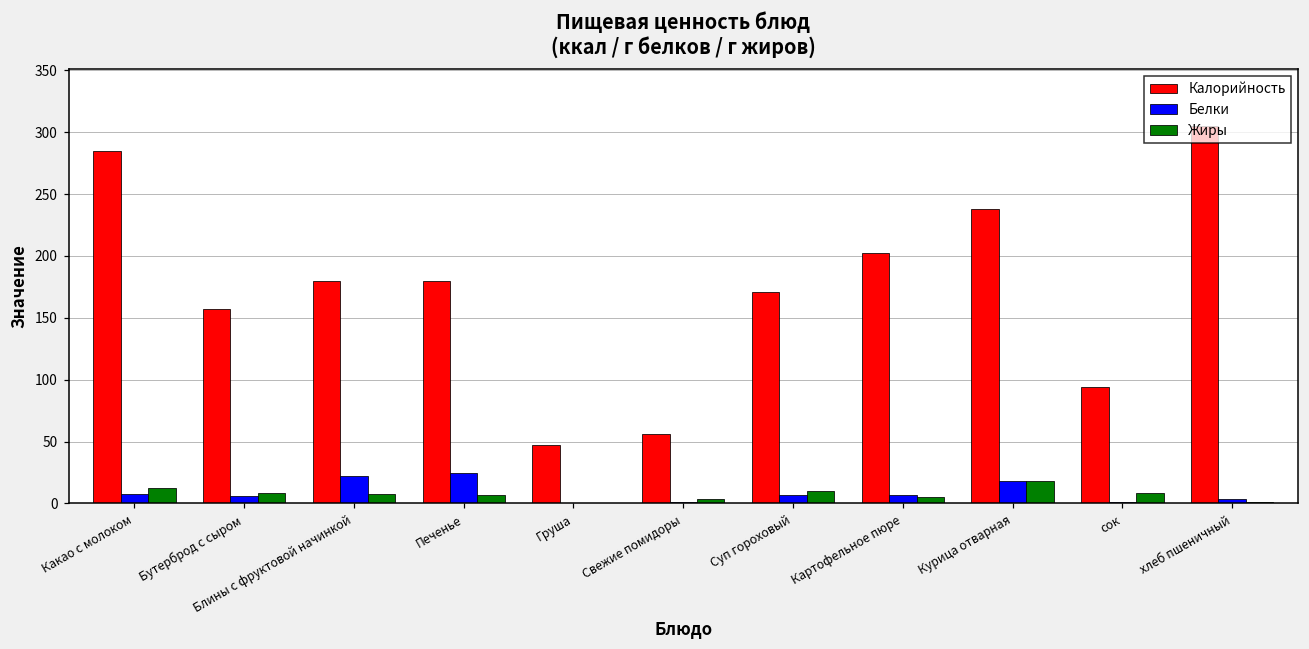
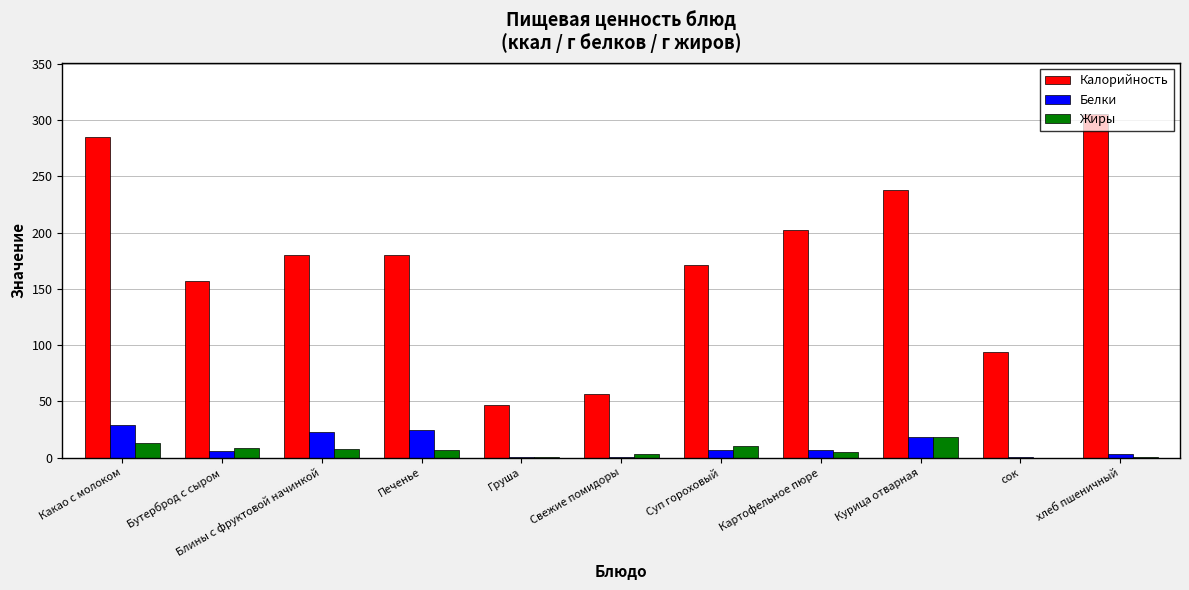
  {
    "Калорийность": {
      "Какао с молоком": 285,
      "Бутерброд с сыром": 157,
      "Блины с фруктовой начинкой": 180,
      "Печенье": 180,
      "Груша": 47,
      "Свежие помидоры": 56,
      "Суп гороховый": 171,
      "Картофельное пюре": 202,
      "Курица отварная": 238,
      "сок": 94
    },
    "Белки": {
-     "Какао с молоком": 8,
+     "Какао с молоком": 29,
      "Бутерброд с сыром": 6,
      "Блины с фруктовой начинкой": 22,
      "Печенье": 24,
      "Суп гороховый": 6,
      "Картофельное пюре": 7,
      "Курица отварная": 18,
      "хлеб пшеничный": 4
    },
    "Жиры": {
      "Какао с молоком": 13,
      "Бутерброд с сыром": 8,
      "Блины с фруктовой начинкой": 8,
      "Печенье": 7,
      "Свежие помидоры": 4,
      "Суп гороховый": 10,
      "Картофельное пюре": 5,
      "Курица отварная": 18,
-     "сок": 8
+     "сок": 0
    }
  }
